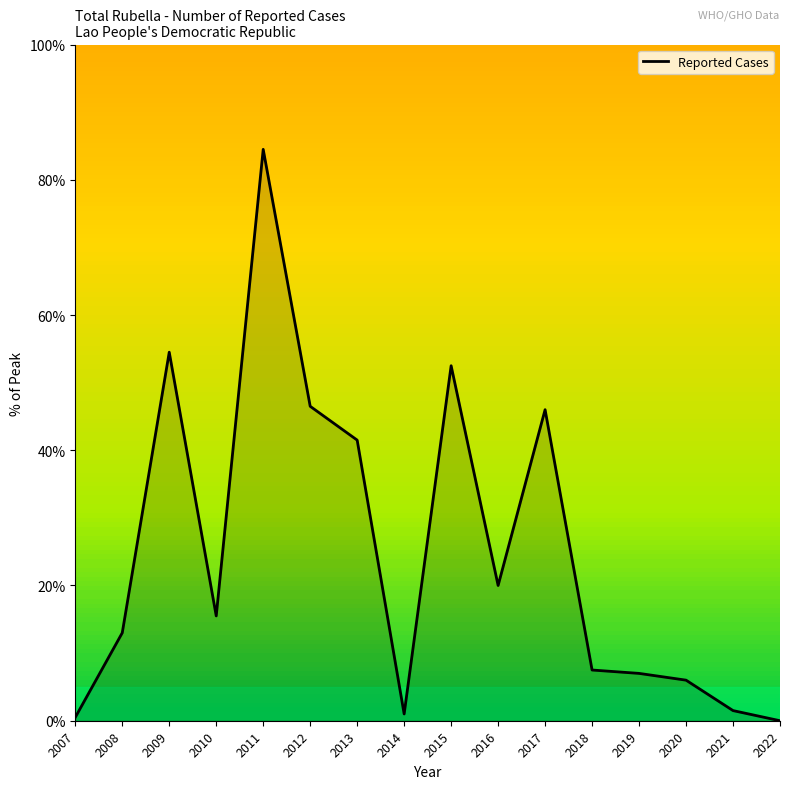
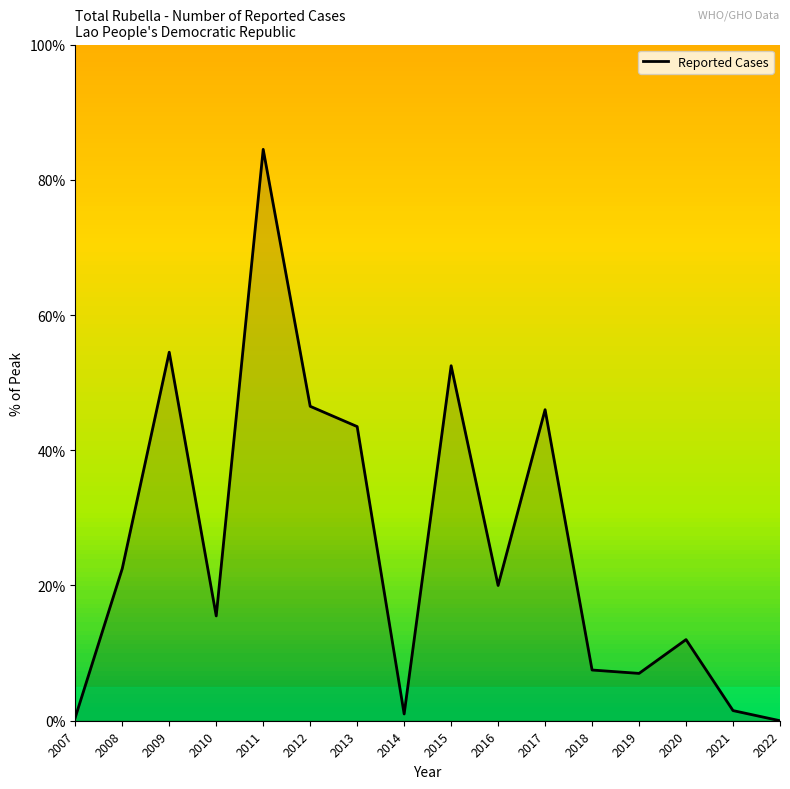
  {
-   "2008": "13%",
+   "2008": "23%",
    "2009": "55%",
    "2010": "16%",
    "2011": "85%",
    "2012": "47%",
-   "2013": "42%",
+   "2013": "44%",
    "2015": "53%",
    "2016": "20%",
    "2017": "46%",
    "2018": "8%",
    "2019": "7%",
-   "2020": "6%"
+   "2020": "12%"
  }
